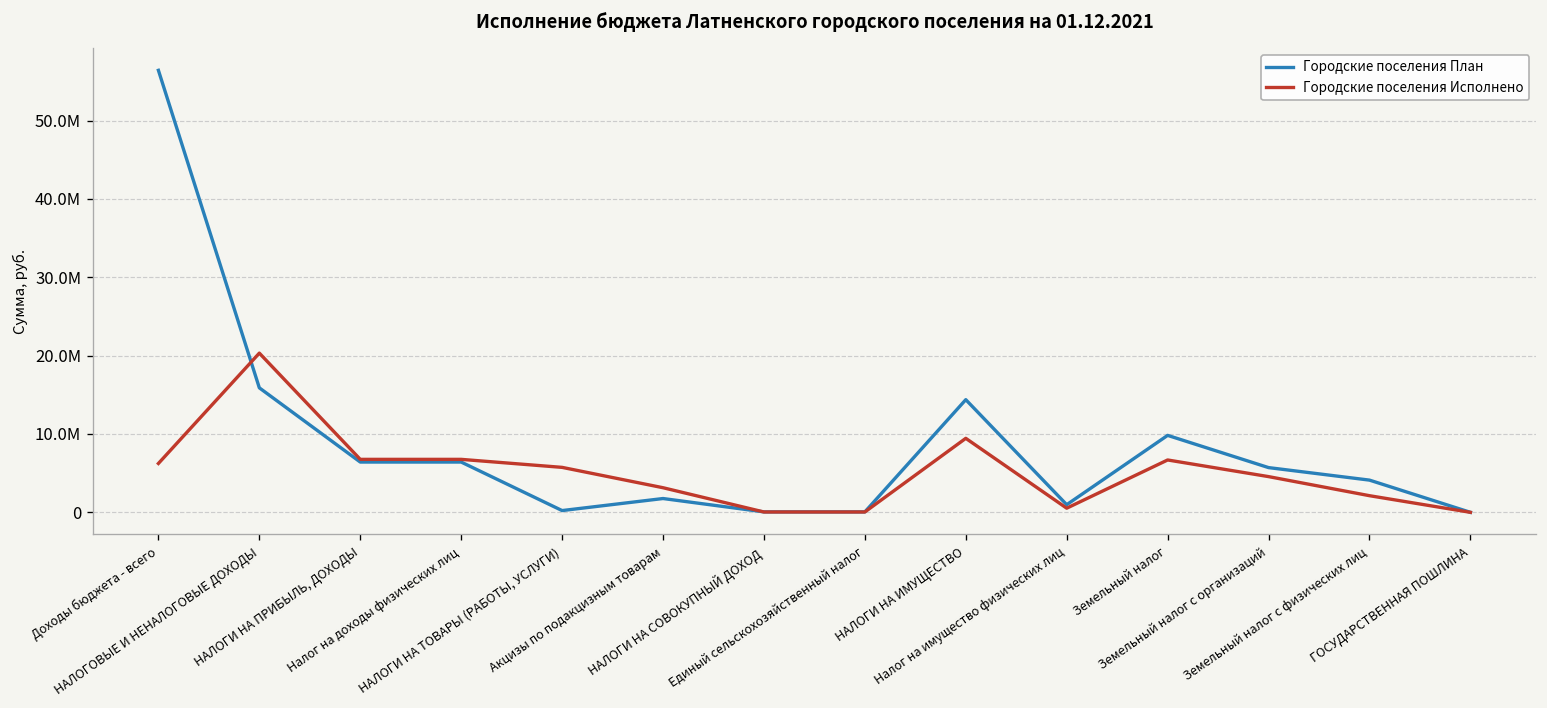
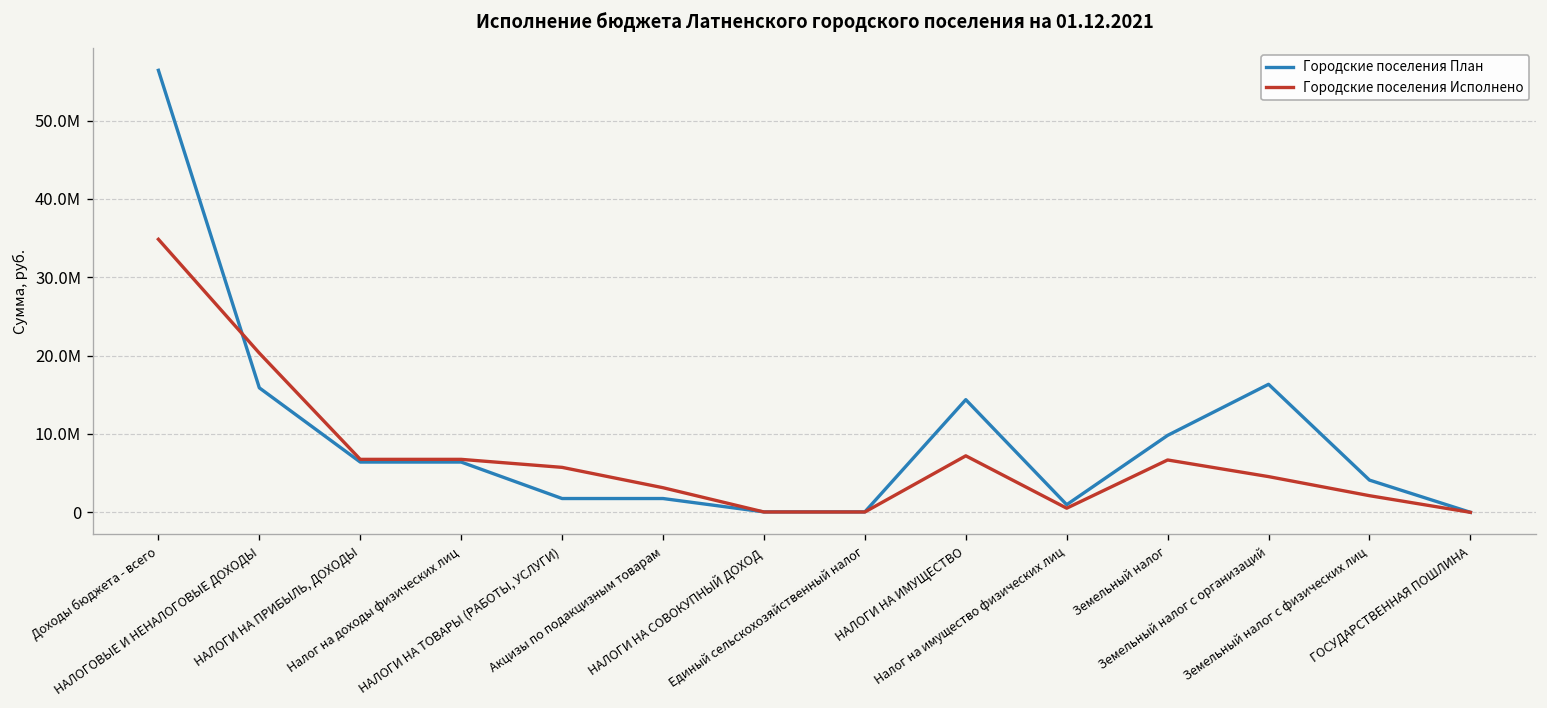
  {
    "Городские поселения План": {
      "Доходы бюджета - всего": "56М",
      "НАЛОГОВЫЕ И НЕНАЛОГОВЫЕ ДОХОДЫ": "16М",
-     "НАЛОГИ НА ТОВАРЫ (РАБОТЫ, УСЛУГИ)": "0М",
+     "НАЛОГИ НА ТОВАРЫ (РАБОТЫ, УСЛУГИ)": "2М",
      "Акцизы по подакцизным товарам": "2М",
      "НАЛОГИ НА ИМУЩЕСТВО": "14М",
      "Налог на имущество физических лиц": "1М",
      "Земельный налог": "10М",
-     "Земельный налог с организаций": "6М",
+     "Земельный налог с организаций": "16М",
      "Земельный налог с физических лиц": "4М"
    },
    "Городские поселения Исполнено": {
-     "Доходы бюджета - всего": "6М",
+     "Доходы бюджета - всего": "35М",
      "НАЛОГОВЫЕ И НЕНАЛОГОВЫЕ ДОХОДЫ": "20М",
      "НАЛОГИ НА ТОВАРЫ (РАБОТЫ, УСЛУГИ)": "6М",
      "Акцизы по подакцизным товарам": "3М",
-     "НАЛОГИ НА ИМУЩЕСТВО": "9М",
+     "НАЛОГИ НА ИМУЩЕСТВО": "7М",
      "Налог на имущество физических лиц": "1М",
      "Земельный налог": "7М",
      "Земельный налог с организаций": "5М",
      "Земельный налог с физических лиц": "2М"
    }
  }
